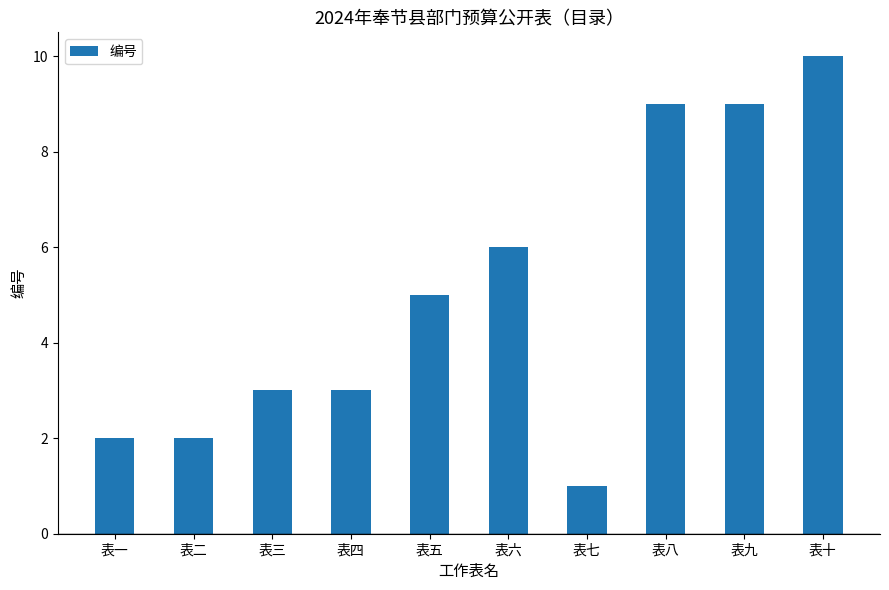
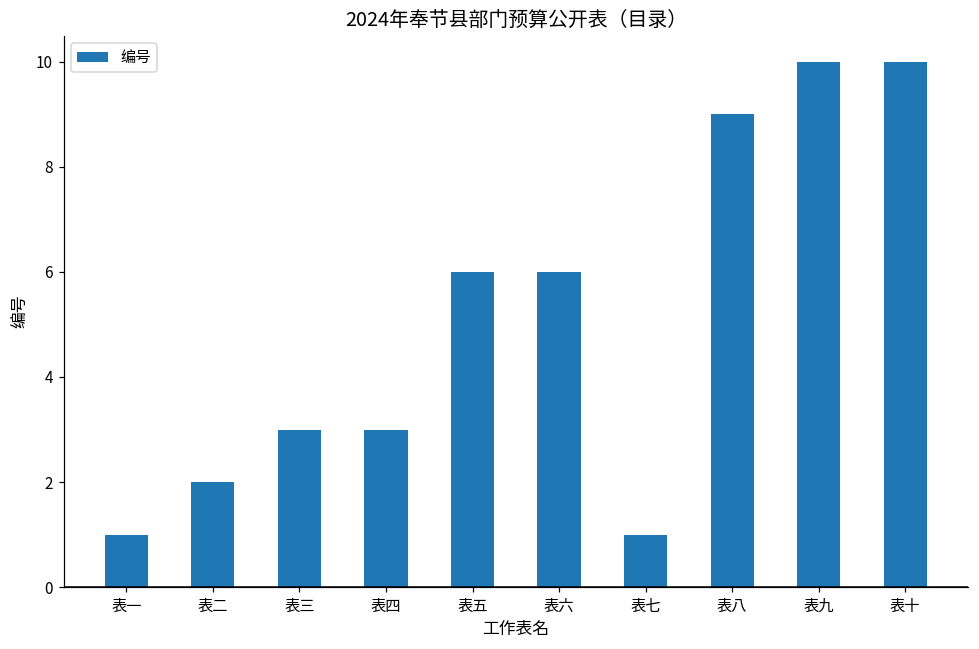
  {
-   "表一": 2,
+   "表一": 1,
    "表二": 2,
    "表三": 3,
    "表四": 3,
-   "表五": 5,
+   "表五": 6,
    "表六": 6,
    "表七": 1,
    "表八": 9,
-   "表九": 9,
+   "表九": 10,
    "表十": 10
  }
